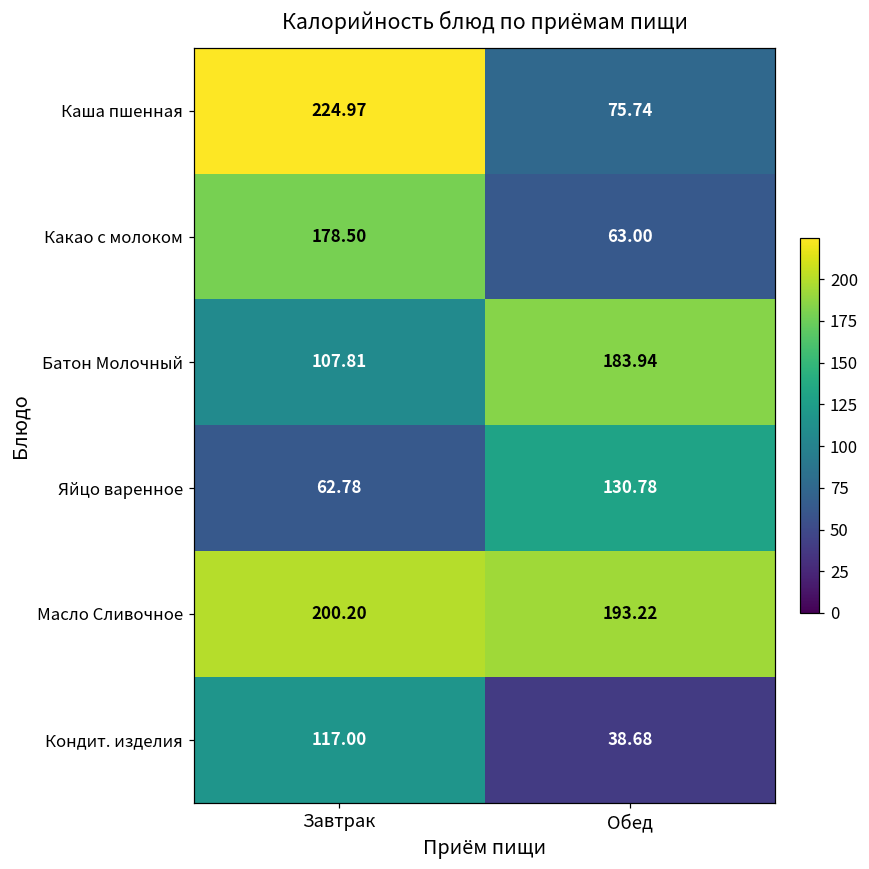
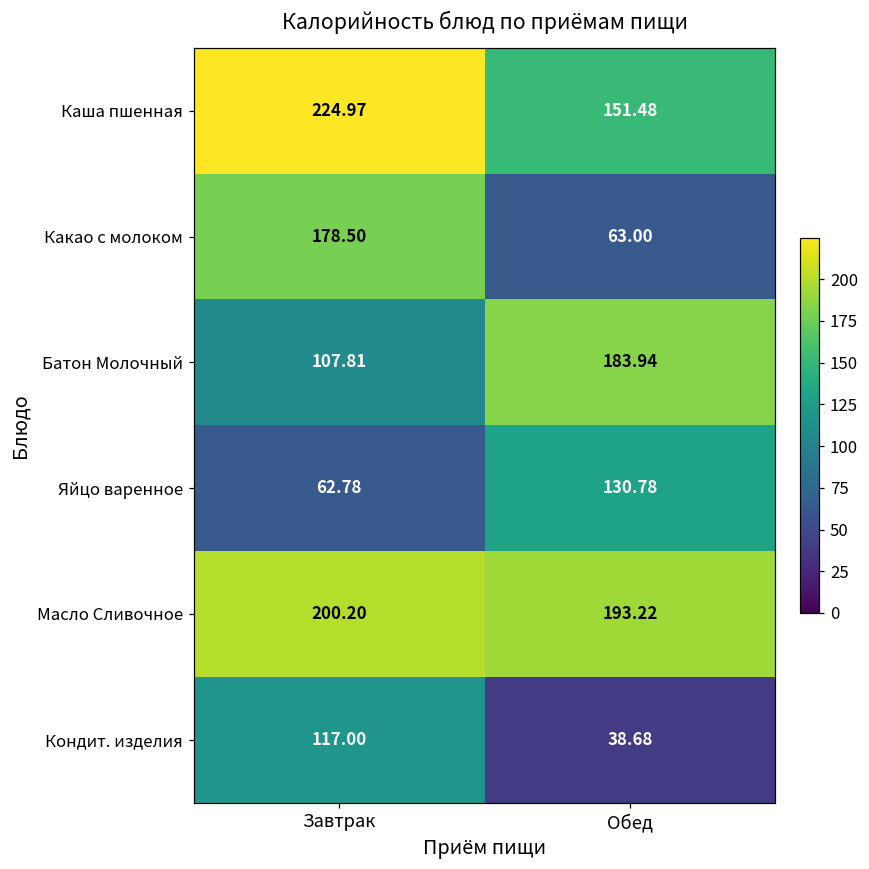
  {
    "Каша пшенная": {
      "Завтрак": 224.97,
-     "Обед": 75.74
+     "Обед": 151.48
    },
    "Какао с молоком": {
      "Завтрак": 178.50,
      "Обед": 63.00
    },
    "Батон Молочный": {
      "Завтрак": 107.81,
      "Обед": 183.94
    },
    "Яйцо варенное": {
      "Завтрак": 62.78,
      "Обед": 130.78
    },
    "Масло Сливочное": {
      "Завтрак": 200.20,
      "Обед": 193.22
    },
    "Кондит. изделия": {
      "Завтрак": 117.00,
      "Обед": 38.68
    }
  }
